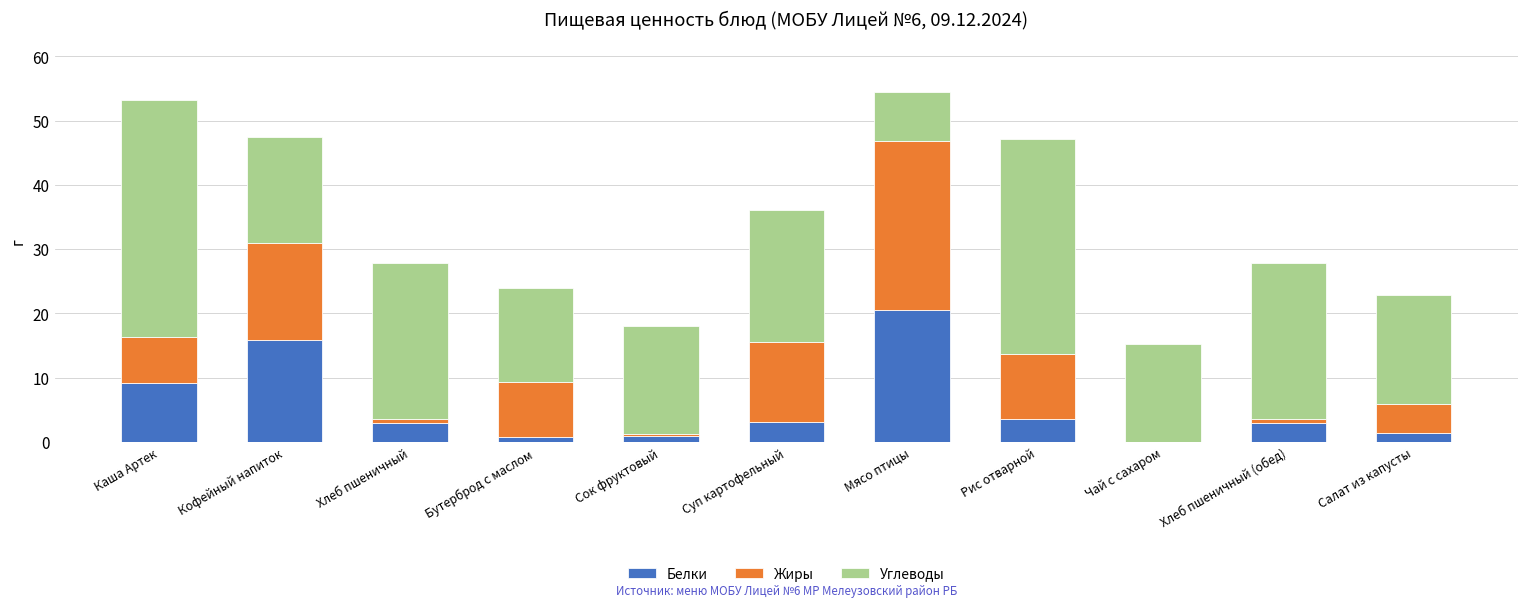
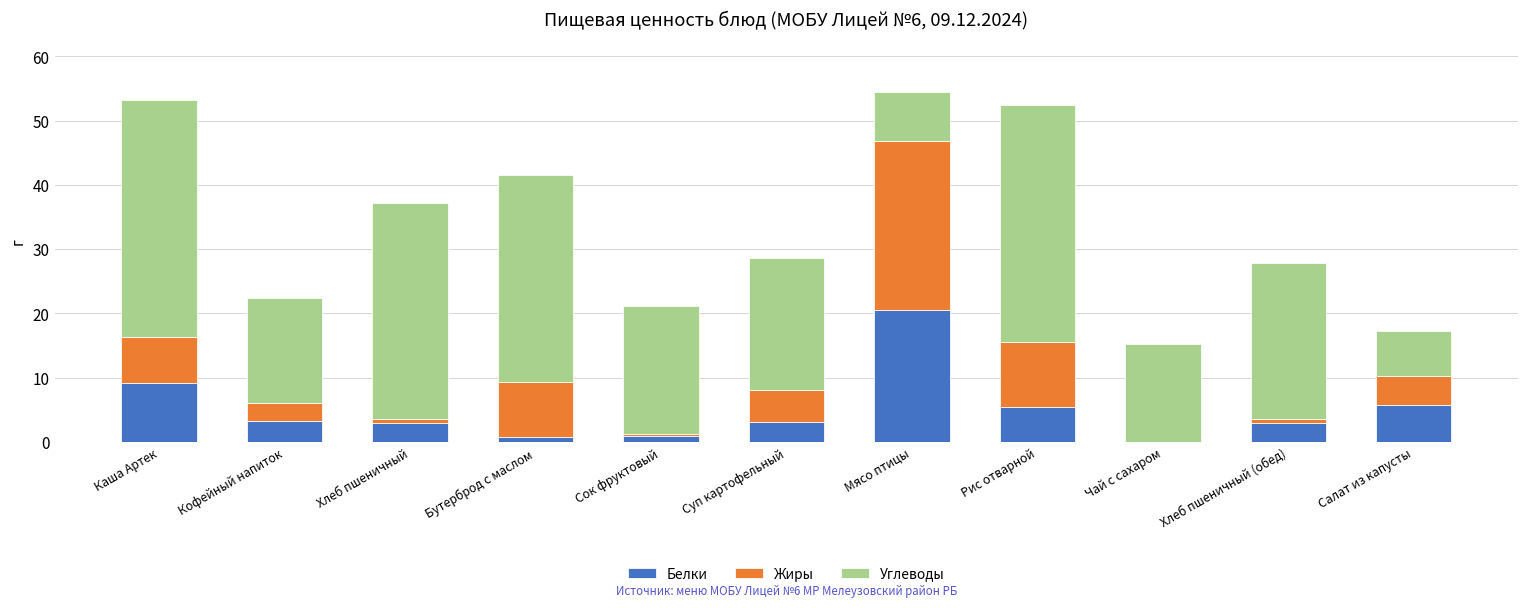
  {
    "Белки": {
      "Каша Артек": 9,
-     "Кофейный напиток": 16,
+     "Кофейный напиток": 3,
      "Хлеб пшеничный": 3,
      "Бутерброд с маслом": 1,
      "Сок фруктовый": 1,
      "Суп картофельный": 3,
      "Мясо птицы": 21,
-     "Рис отварной": 4,
+     "Рис отварной": 6,
      "Чай с сахаром": 0,
      "Хлеб пшеничный (обед)": 3,
-     "Салат из капусты": 1
+     "Салат из капусты": 6
    },
    "Жиры": {
      "Каша Артек": 7,
-     "Кофейный напиток": 15,
+     "Кофейный напиток": 3,
      "Хлеб пшеничный": 1,
      "Бутерброд с маслом": 9,
-     "Суп картофельный": 12,
+     "Суп картофельный": 5,
      "Мясо птицы": 26,
      "Рис отварной": 10,
      "Чай с сахаром": 0,
      "Хлеб пшеничный (обед)": 1,
      "Салат из капусты": 5
    },
    "Углеводы": {
      "Каша Артек": 37,
      "Кофейный напиток": 16,
-     "Хлеб пшеничный": 24,
-     "Бутерброд с маслом": 15,
-     "Сок фруктовый": 17,
+     "Хлеб пшеничный": 34,
+     "Бутерброд с маслом": 32,
+     "Сок фруктовый": 20,
      "Суп картофельный": 21,
      "Мясо птицы": 8,
-     "Рис отварной": 33,
+     "Рис отварной": 37,
      "Чай с сахаром": 15,
      "Хлеб пшеничный (обед)": 24,
-     "Салат из капусты": 17
+     "Салат из капусты": 7
    }
  }
